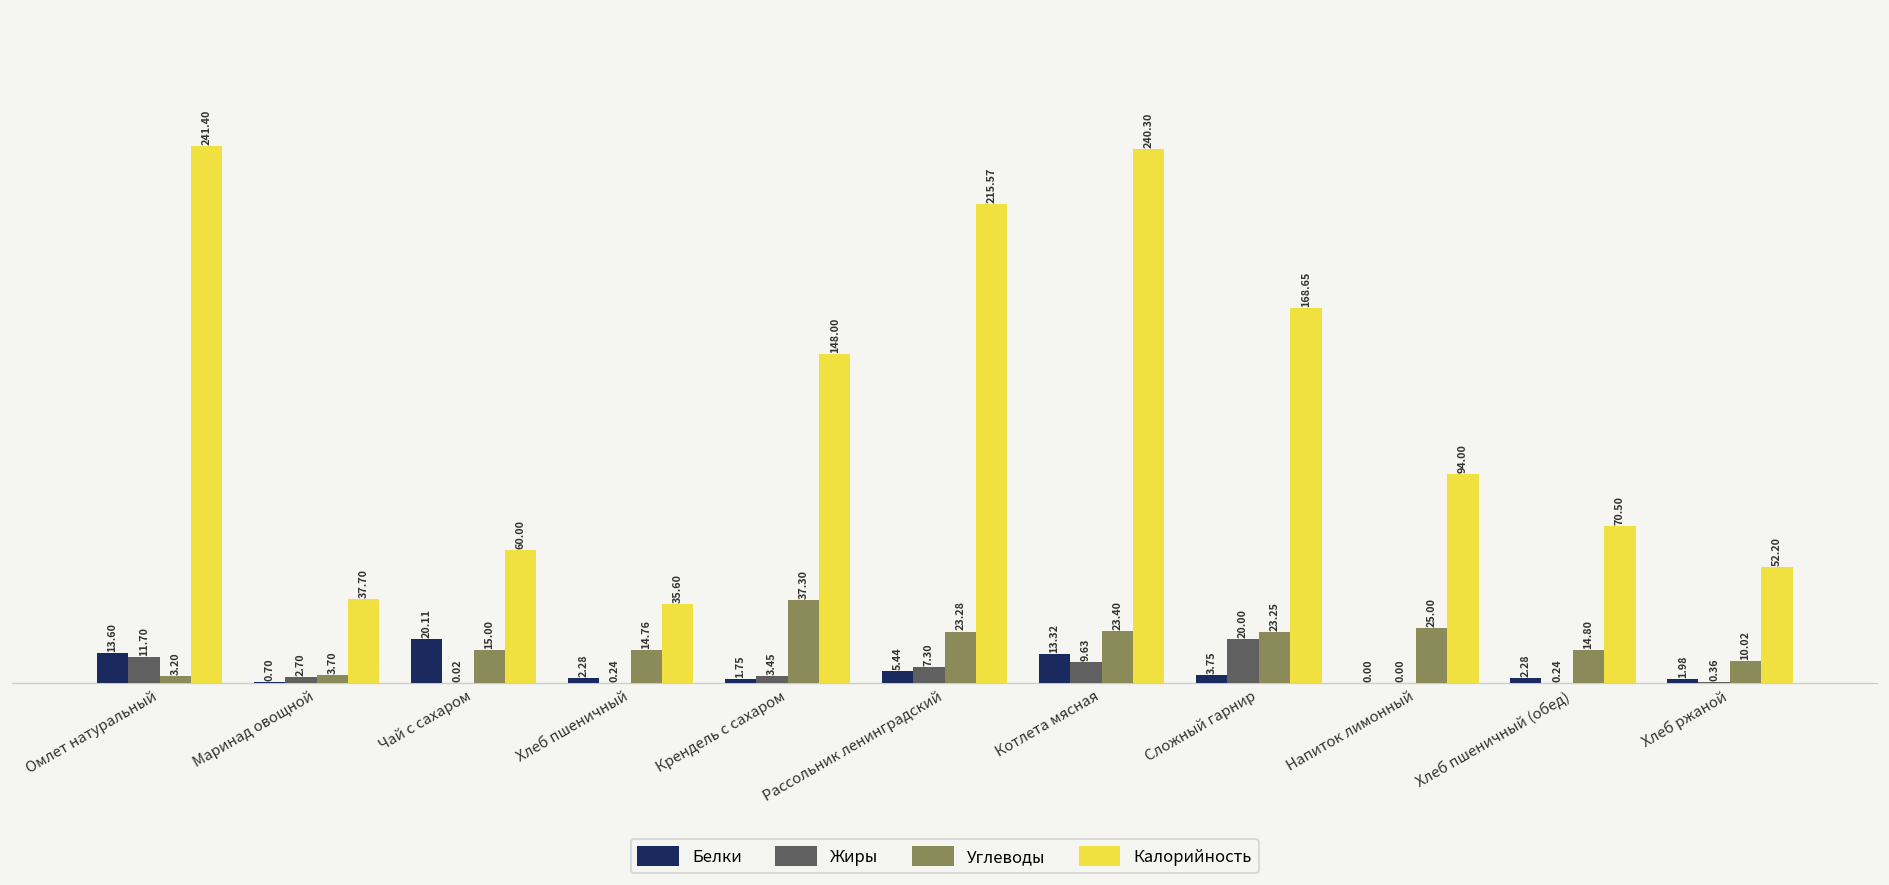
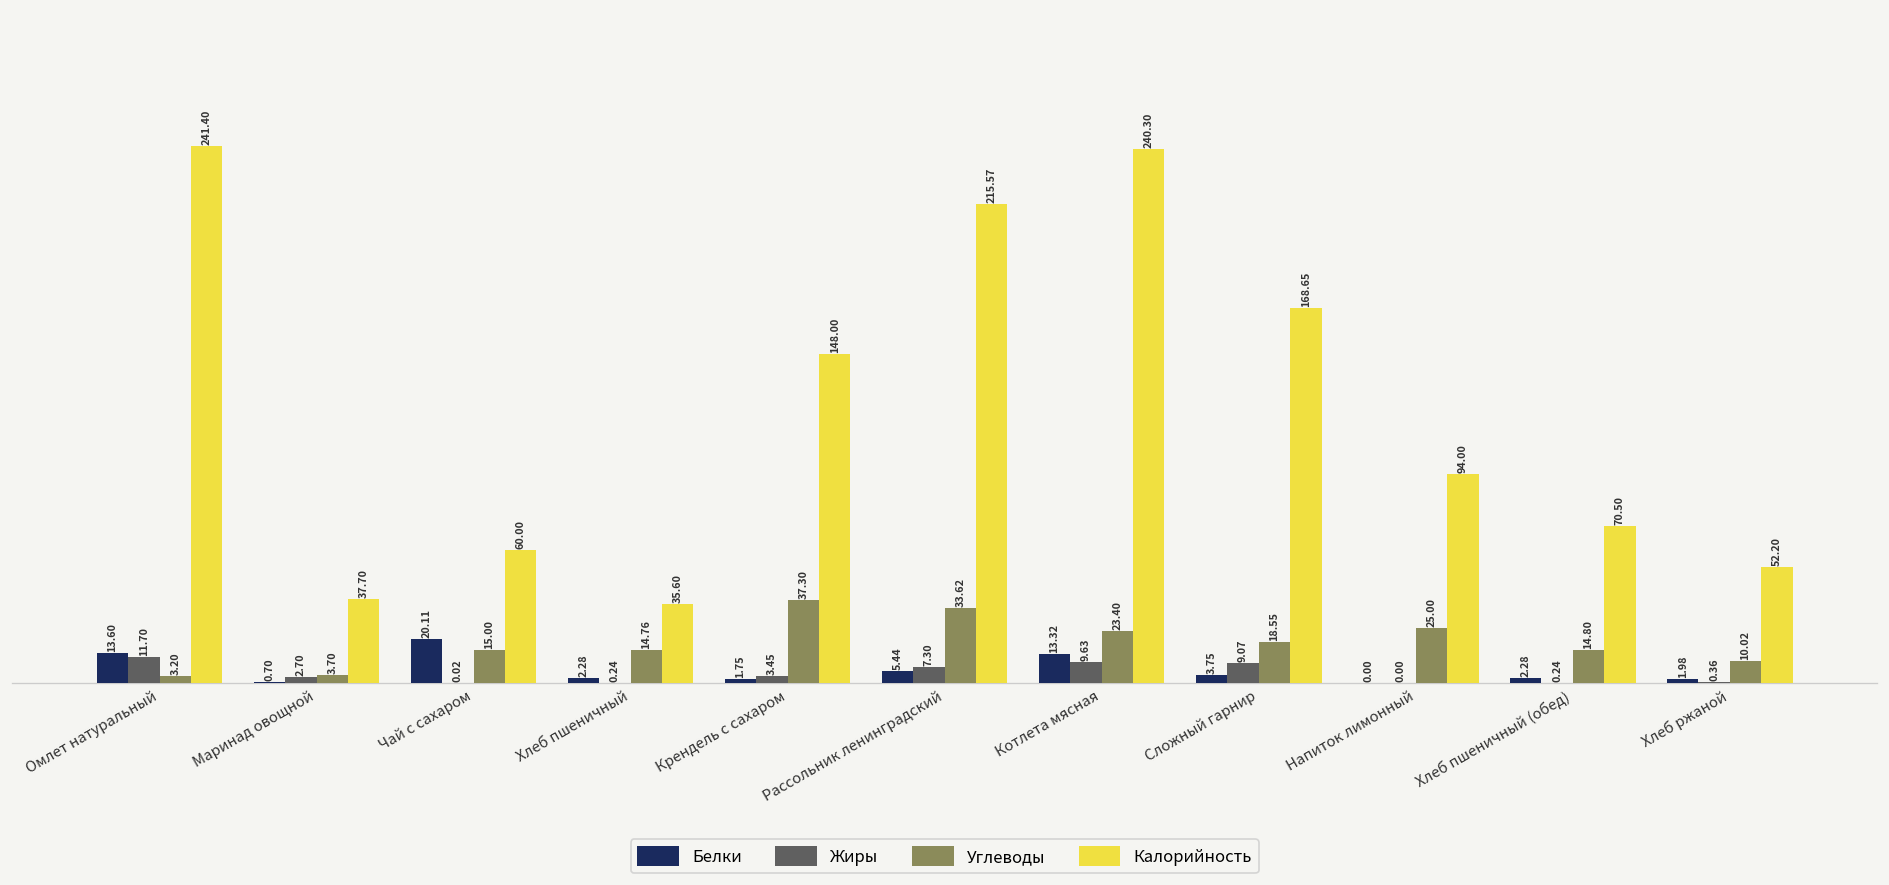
  {
    "Белки": {
      "Омлет натуральный": 13.60,
      "Маринад овощной": 0.70,
      "Чай с сахаром": 20.11,
      "Хлеб пшеничный": 2.28,
      "Крендель с сахаром": 1.75,
      "Рассольник ленинградский": 5.44,
      "Котлета мясная": 13.32,
      "Сложный гарнир": 3.75,
      "Напиток лимонный": 0.00,
      "Хлеб пшеничный (обед)": 2.28,
      "Хлеб ржаной": 1.98
    },
    "Жиры": {
      "Омлет натуральный": 11.70,
      "Маринад овощной": 2.70,
      "Чай с сахаром": 0.02,
      "Хлеб пшеничный": 0.24,
      "Крендель с сахаром": 3.45,
      "Рассольник ленинградский": 7.30,
      "Котлета мясная": 9.63,
-     "Сложный гарнир": 20.00,
+     "Сложный гарнир": 9.07,
      "Напиток лимонный": 0.00,
      "Хлеб пшеничный (обед)": 0.24,
      "Хлеб ржаной": 0.36
    },
    "Углеводы": {
      "Омлет натуральный": 3.20,
      "Маринад овощной": 3.70,
      "Чай с сахаром": 15.00,
      "Хлеб пшеничный": 14.76,
      "Крендель с сахаром": 37.30,
-     "Рассольник ленинградский": 23.28,
+     "Рассольник ленинградский": 33.62,
      "Котлета мясная": 23.40,
-     "Сложный гарнир": 23.25,
+     "Сложный гарнир": 18.55,
      "Напиток лимонный": 25.00,
      "Хлеб пшеничный (обед)": 14.80,
      "Хлеб ржаной": 10.02
    },
    "Калорийность": {
      "Омлет натуральный": 241.40,
      "Маринад овощной": 37.70,
      "Чай с сахаром": 60.00,
      "Хлеб пшеничный": 35.60,
      "Крендель с сахаром": 148.00,
      "Рассольник ленинградский": 215.57,
      "Котлета мясная": 240.30,
      "Сложный гарнир": 168.65,
      "Напиток лимонный": 94.00,
      "Хлеб пшеничный (обед)": 70.50,
      "Хлеб ржаной": 52.20
    }
  }
